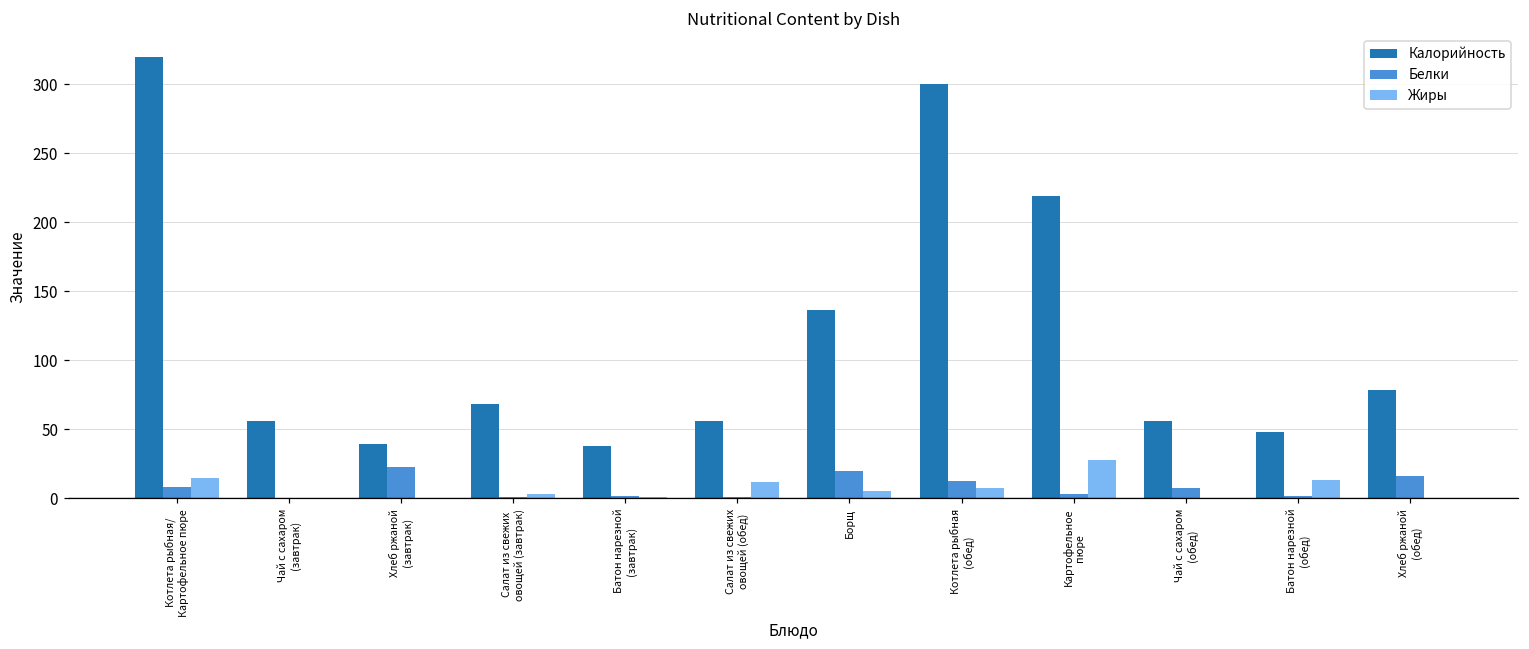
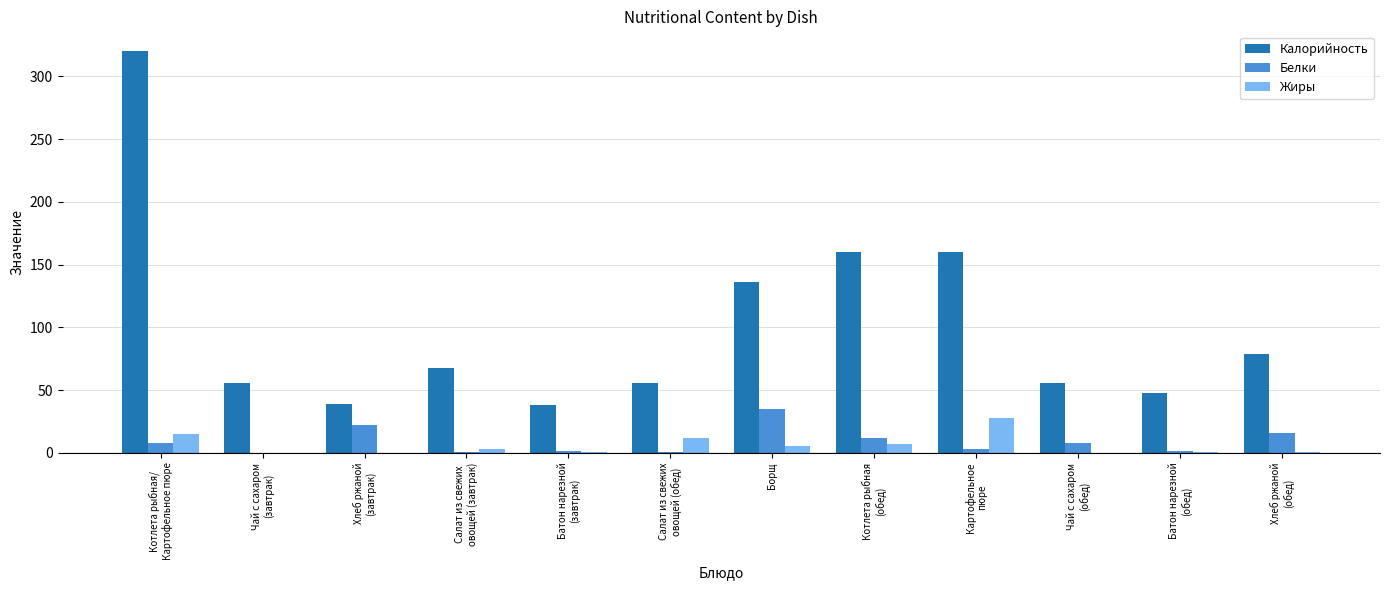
  {
    "Калорийность": {
      "Котлета рыбная/ Картофельное пюре": 320,
      "Чай с сахаром (завтрак)": 56,
      "Хлеб ржаной (завтрак)": 39,
      "Салат из свежих овощей (завтрак)": 68,
      "Батон нарезной (завтрак)": 38,
      "Салат из свежих овощей (обед)": 56,
      "Борщ": 136,
-     "Котлета рыбная (обед)": 300,
-     "Картофельное пюре": 219,
+     "Котлета рыбная (обед)": 160,
+     "Картофельное пюре": 160,
      "Чай с сахаром (обед)": 56,
      "Батон нарезной (обед)": 48,
      "Хлеб ржаной (обед)": 79
    },
    "Белки": {
      "Котлета рыбная/ Картофельное пюре": 8,
      "Хлеб ржаной (завтрак)": 23,
-     "Борщ": 20,
+     "Борщ": 35,
      "Котлета рыбная (обед)": 12,
      "Картофельное пюре": 3,
      "Чай с сахаром (обед)": 8,
      "Хлеб ржаной (обед)": 16
    },
    "Жиры": {
      "Котлета рыбная/ Картофельное пюре": 15,
      "Салат из свежих овощей (завтрак)": 3,
      "Салат из свежих овощей (обед)": 11,
      "Борщ": 5,
      "Котлета рыбная (обед)": 7,
      "Картофельное пюре": 28,
-     "Батон нарезной (обед)": 13
+     "Батон нарезной (обед)": 1
    }
  }
